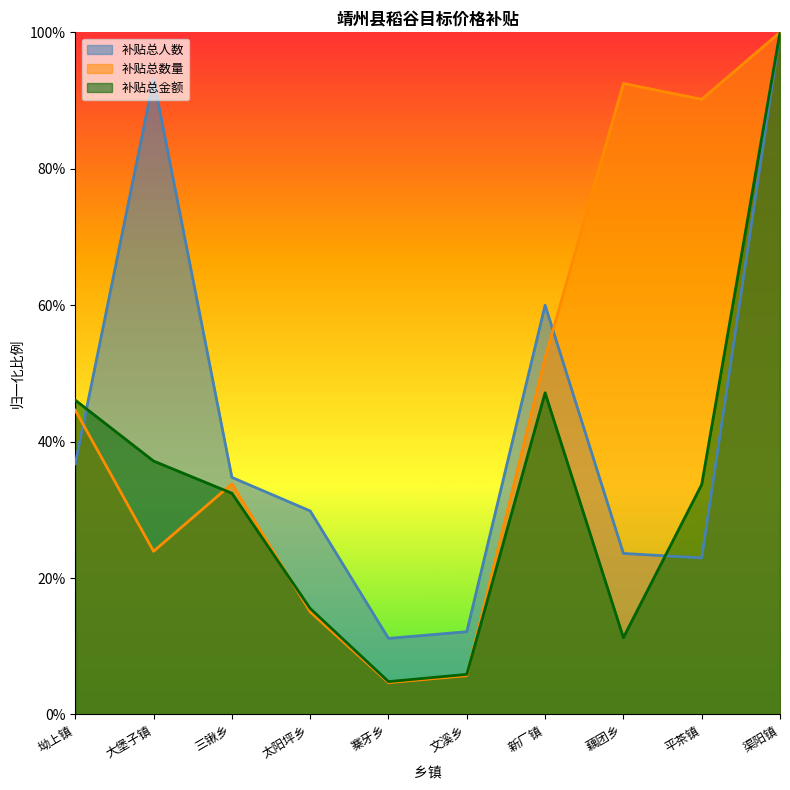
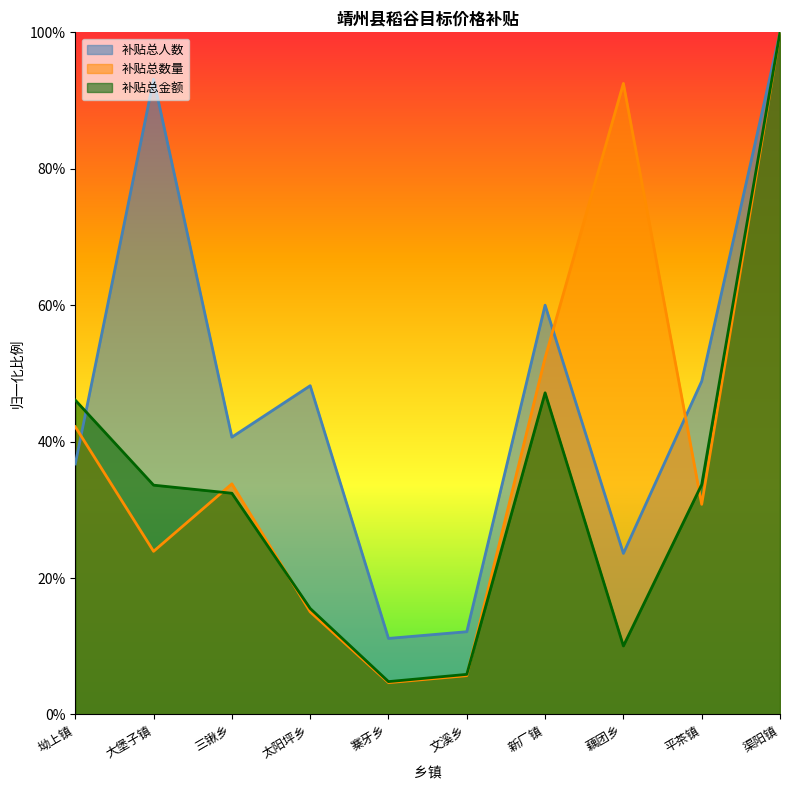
  {
    "补贴总人数": {
      "坳上镇": "37%",
-     "三锹乡": "35%",
-     "太阳坪乡": "30%",
+     "三锹乡": "41%",
+     "太阳坪乡": "48%",
      "寨牙乡": "11%",
      "文溪乡": "12%",
      "新厂镇": "60%",
      "藕团乡": "24%",
-     "平茶镇": "23%"
+     "平茶镇": "49%"
    },
    "补贴总数量": {
-     "坳上镇": "45%",
+     "坳上镇": "42%",
      "大堡子镇": "24%",
      "三锹乡": "34%",
      "太阳坪乡": "15%",
      "新厂镇": "52%",
      "藕团乡": "93%",
-     "平茶镇": "90%"
+     "平茶镇": "31%"
    },
    "补贴总金额": {
      "坳上镇": "46%",
-     "大堡子镇": "37%",
+     "大堡子镇": "34%",
      "三锹乡": "32%",
      "太阳坪乡": "16%",
      "新厂镇": "47%",
-     "藕团乡": "11%",
+     "藕团乡": "10%",
      "平茶镇": "34%"
    }
  }
